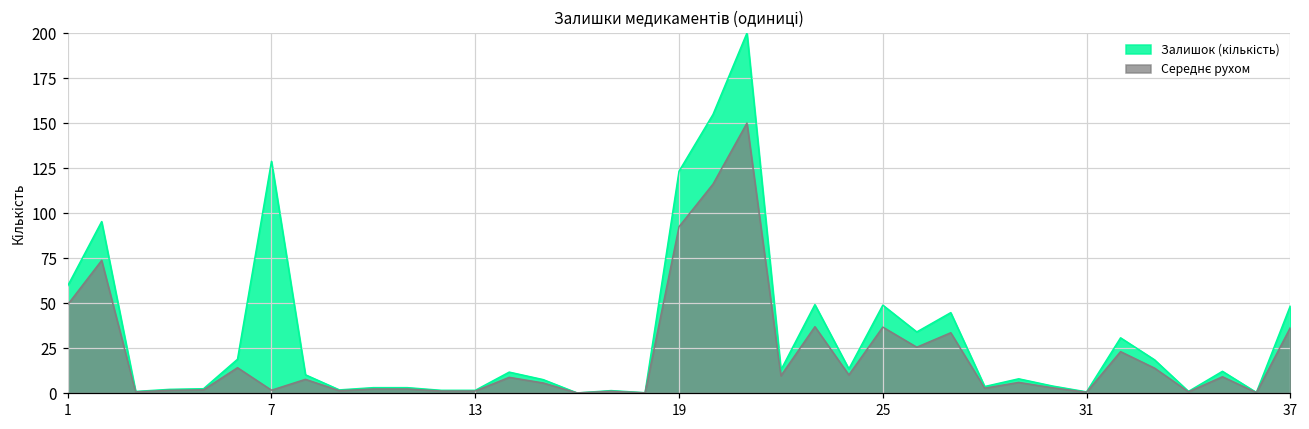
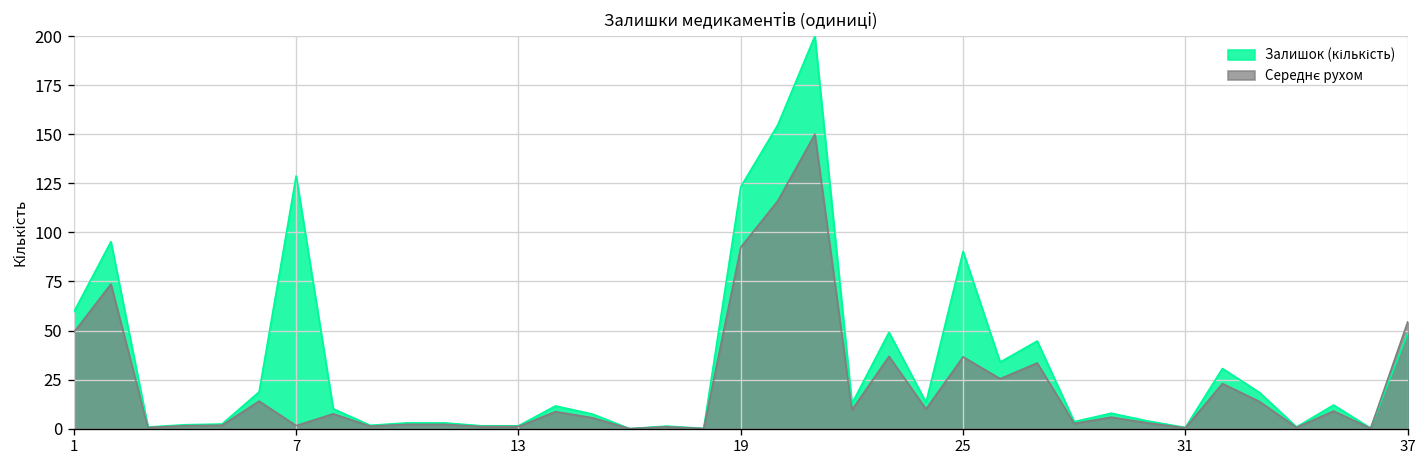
  {
    "Залишок (кількість)": {
      "1": 60,
      "7": 129,
      "19": 123,
-     "25": 49,
+     "25": 90,
      "37": 49
    },
    "Середнє рухом": {
      "1": 49,
      "7": 2,
      "19": 92,
      "25": 37,
-     "37": 36
+     "37": 54
    }
  }
